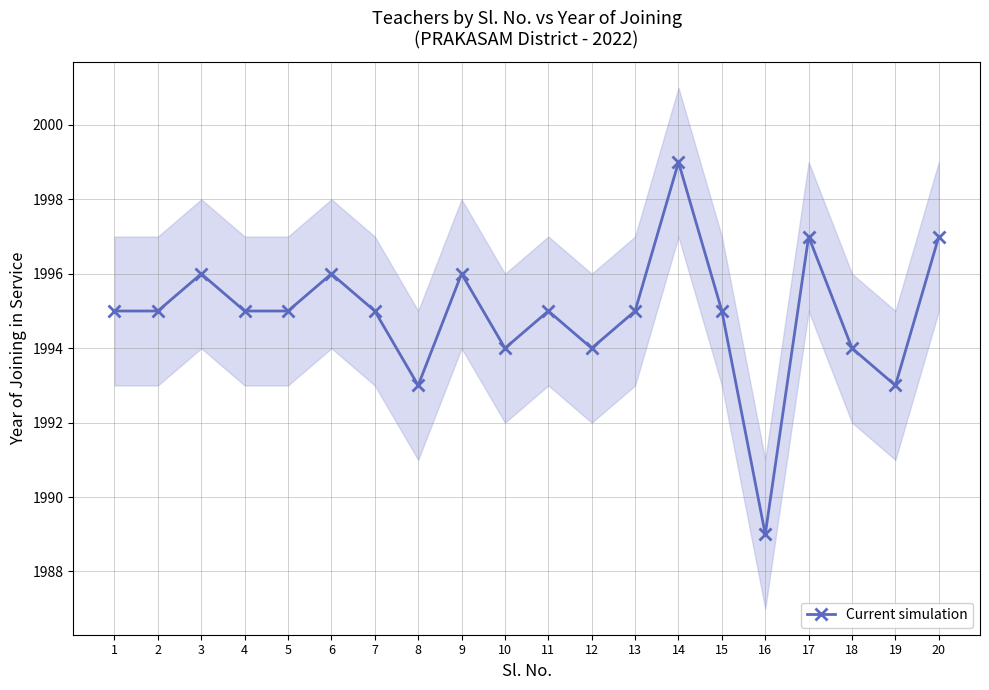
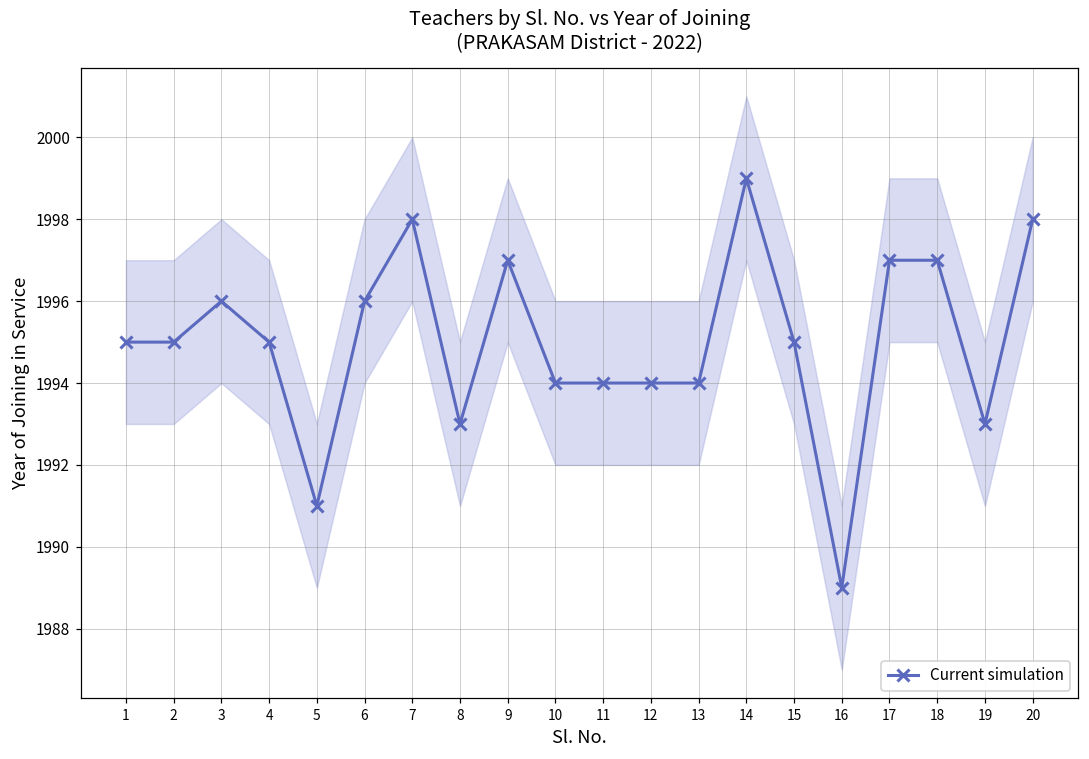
  {
    "Current simulation": {
      "1": 1995,
      "2": 1995,
      "3": 1996,
      "4": 1995,
-     "5": 1995,
+     "5": 1991,
      "6": 1996,
-     "7": 1995,
+     "7": 1998,
      "8": 1993,
-     "9": 1996,
+     "9": 1997,
      "10": 1994,
-     "11": 1995,
+     "11": 1994,
      "12": 1994,
-     "13": 1995,
+     "13": 1994,
      "14": 1999,
      "15": 1995,
      "16": 1989,
      "17": 1997,
-     "18": 1994,
+     "18": 1997,
      "19": 1993,
-     "20": 1997
+     "20": 1998
    }
  }
